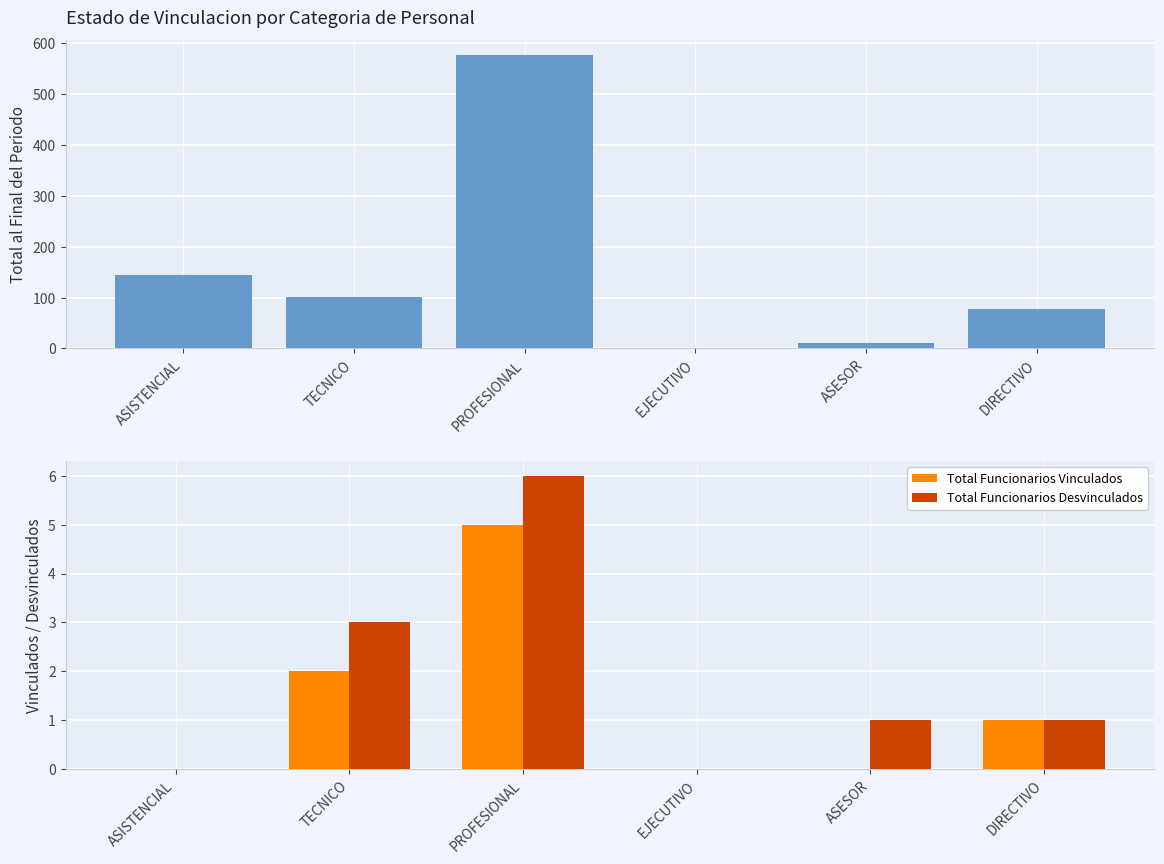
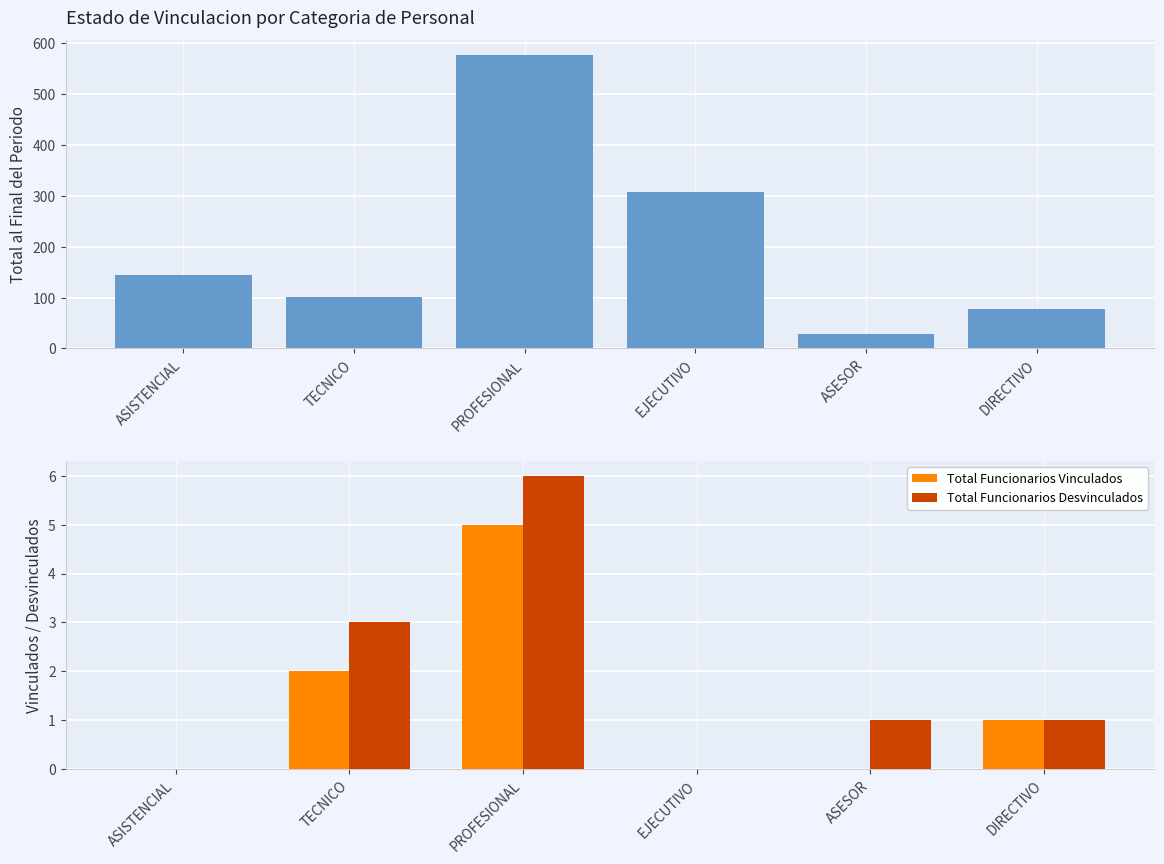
  {
    "Estado de Vinculacion por Categoria de Personal": {
      "ASISTENCIAL": 150,
      "TECNICO": 100,
      "PROFESIONAL": 580,
-     "EJECUTIVO": 0,
-     "ASESOR": 10,
+     "EJECUTIVO": 310,
+     "ASESOR": 30,
      "DIRECTIVO": 80
    }
  }
